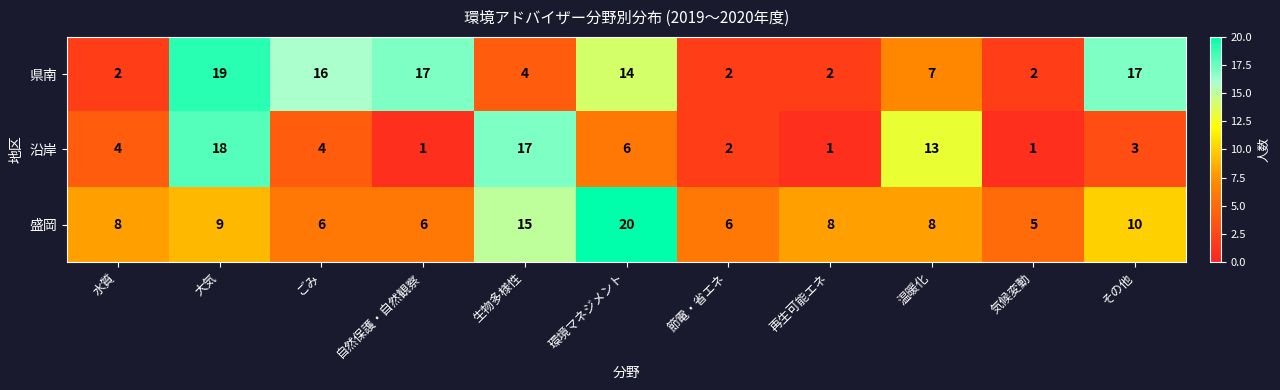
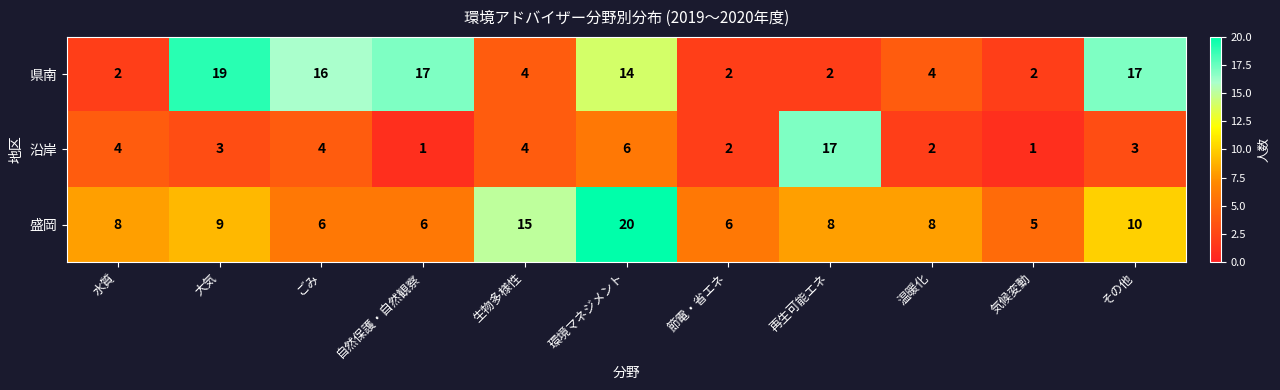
  {
    "県南": {
      "水質": 2,
      "大気": 19,
      "ごみ": 16,
      "自然保護・自然観察": 17,
      "生物多様性": 4,
      "環境マネジメント": 14,
      "節電・省エネ": 2,
      "再生可能エネ": 2,
-     "温暖化": 7,
+     "温暖化": 4,
      "気候変動": 2,
      "その他": 17
    },
    "沿岸": {
      "水質": 4,
-     "大気": 18,
+     "大気": 3,
      "ごみ": 4,
      "自然保護・自然観察": 1,
-     "生物多様性": 17,
+     "生物多様性": 4,
      "環境マネジメント": 6,
      "節電・省エネ": 2,
-     "再生可能エネ": 1,
-     "温暖化": 13,
+     "再生可能エネ": 17,
+     "温暖化": 2,
      "気候変動": 1,
      "その他": 3
    },
    "盛岡": {
      "水質": 8,
      "大気": 9,
      "ごみ": 6,
      "自然保護・自然観察": 6,
      "生物多様性": 15,
      "環境マネジメント": 20,
      "節電・省エネ": 6,
      "再生可能エネ": 8,
      "温暖化": 8,
      "気候変動": 5,
      "その他": 10
    }
  }
